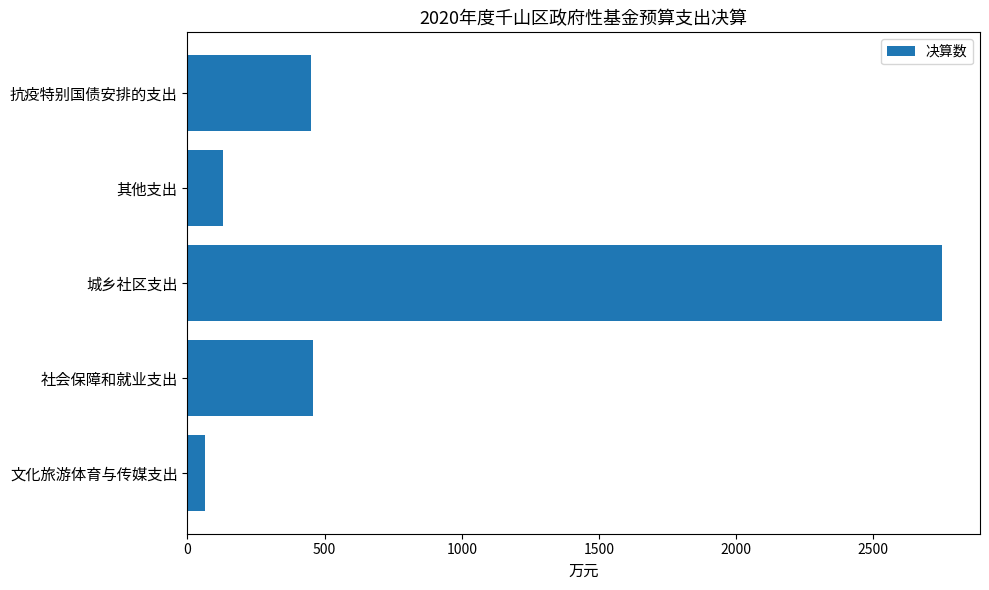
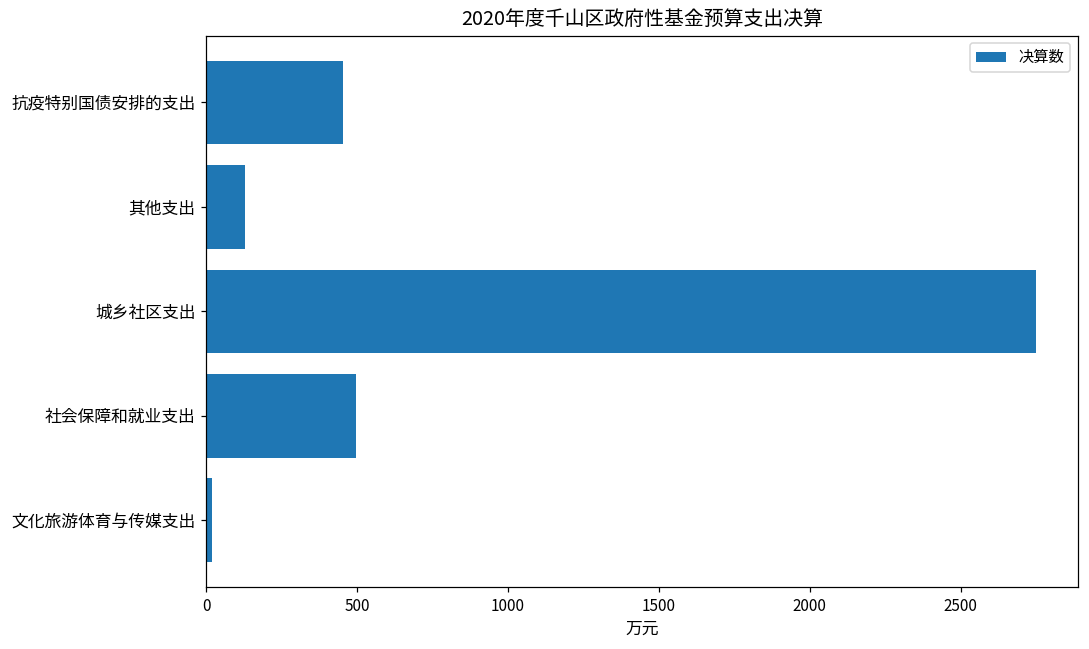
  {
    "抗疫特别国债安排的支出": 450,
    "其他支出": 130,
    "城乡社区支出": 2750,
-   "社会保障和就业支出": 460,
-   "文化旅游体育与传媒支出": 60
+   "社会保障和就业支出": 500,
+   "文化旅游体育与传媒支出": 20
  }
